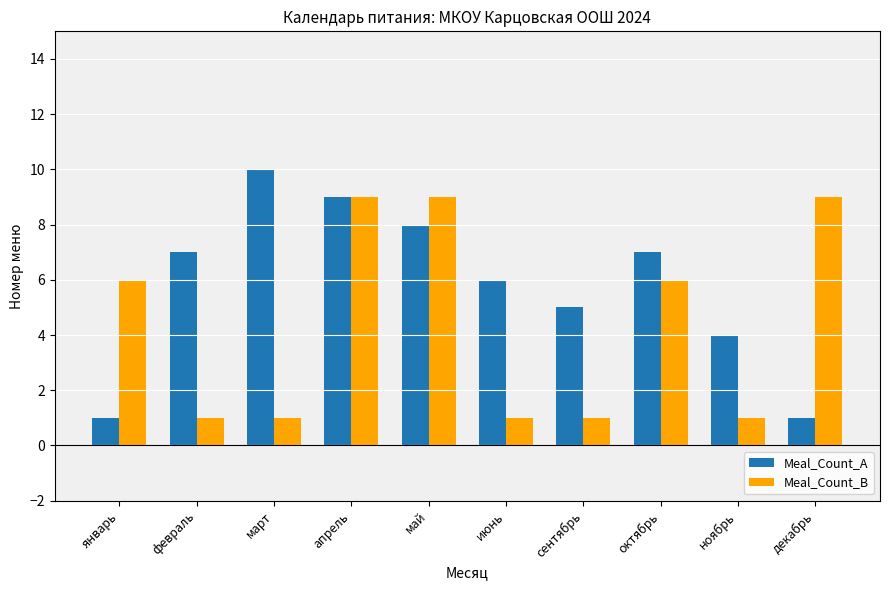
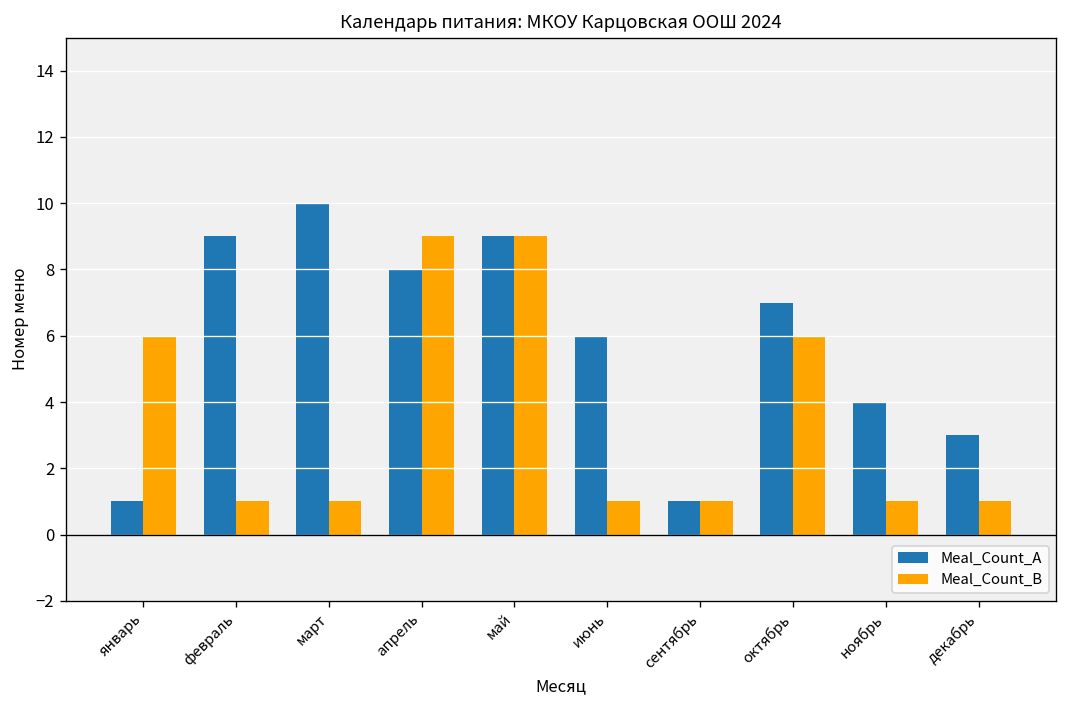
  {
    "Meal_Count_A": {
      "январь": 1,
-     "февраль": 7,
+     "февраль": 9,
      "март": 10,
-     "апрель": 9,
-     "май": 8,
+     "апрель": 8,
+     "май": 9,
      "июнь": 6,
-     "сентябрь": 5,
+     "сентябрь": 1,
      "октябрь": 7,
      "ноябрь": 4,
-     "декабрь": 1
+     "декабрь": 3
    },
    "Meal_Count_B": {
      "январь": 6,
      "февраль": 1,
      "март": 1,
      "апрель": 9,
      "май": 9,
      "июнь": 1,
      "сентябрь": 1,
      "октябрь": 6,
      "ноябрь": 1,
-     "декабрь": 9
+     "декабрь": 1
    }
  }
